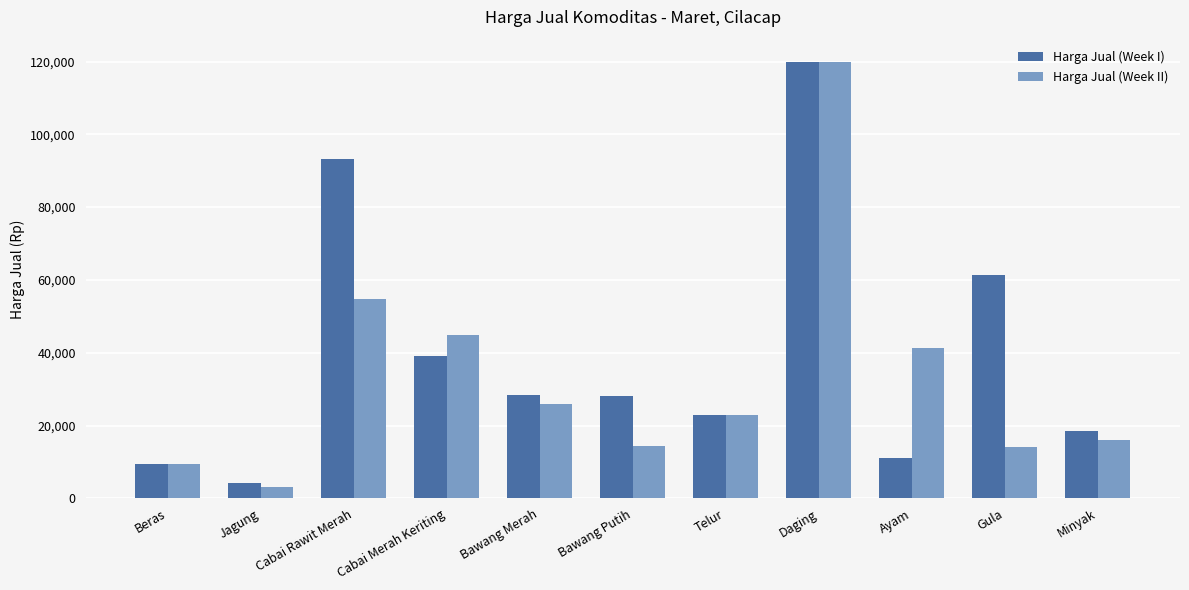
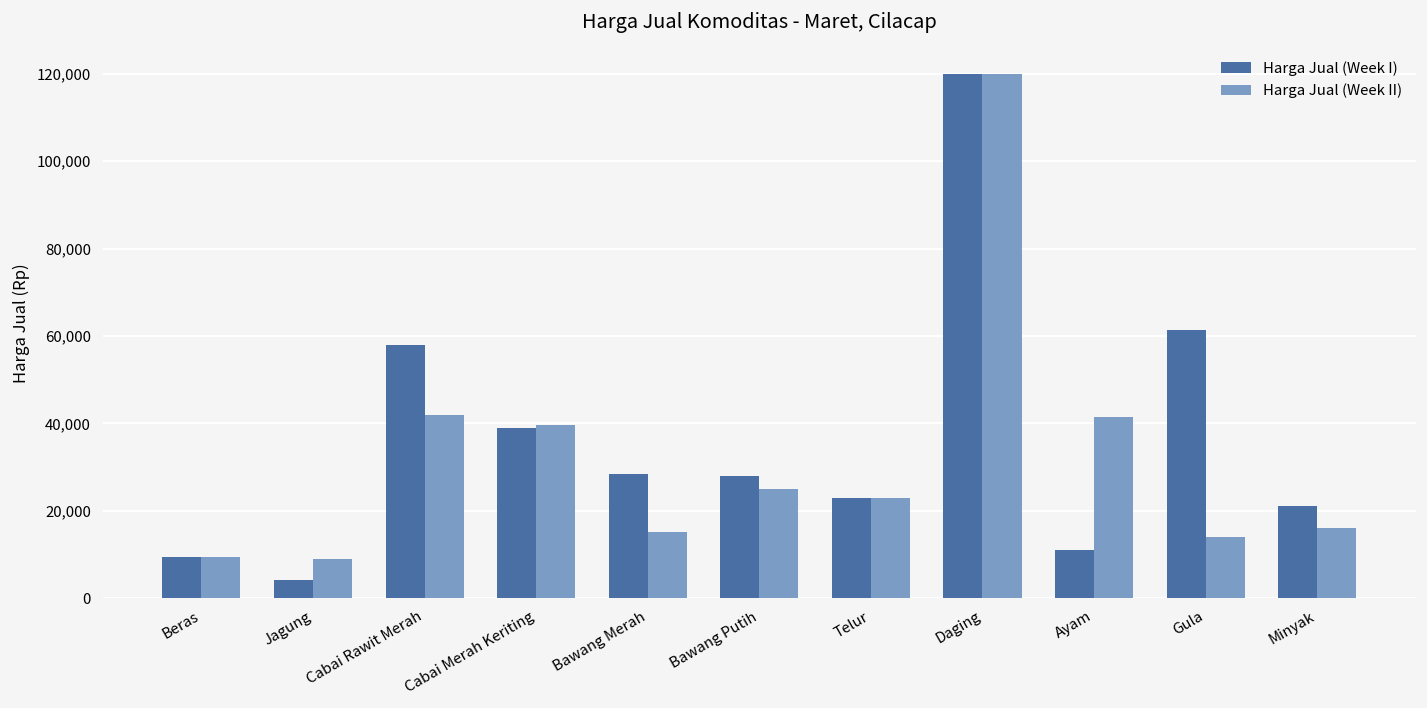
  {
    "Harga Jual (Week I)": {
      "Beras": "10,000",
      "Jagung": "4,000",
-     "Cabai Rawit Merah": "93,000",
+     "Cabai Rawit Merah": "58,000",
      "Cabai Merah Keriting": "39,000",
      "Bawang Merah": "28,000",
      "Bawang Putih": "28,000",
      "Telur": "23,000",
      "Daging": "120,000",
      "Ayam": "11,000",
      "Gula": "61,000",
-     "Minyak": "18,000"
+     "Minyak": "21,000"
    },
    "Harga Jual (Week II)": {
      "Beras": "10,000",
-     "Jagung": "3,000",
-     "Cabai Rawit Merah": "55,000",
-     "Cabai Merah Keriting": "45,000",
-     "Bawang Merah": "26,000",
-     "Bawang Putih": "14,000",
+     "Jagung": "9,000",
+     "Cabai Rawit Merah": "42,000",
+     "Cabai Merah Keriting": "40,000",
+     "Bawang Merah": "15,000",
+     "Bawang Putih": "25,000",
      "Telur": "23,000",
      "Daging": "120,000",
      "Ayam": "41,000",
      "Gula": "14,000",
      "Minyak": "16,000"
    }
  }
